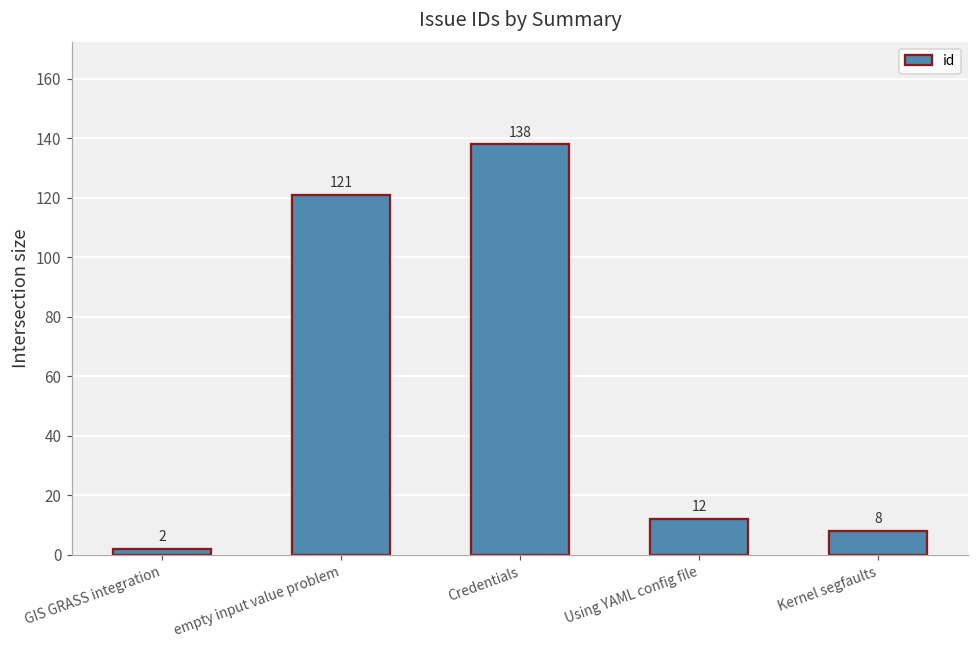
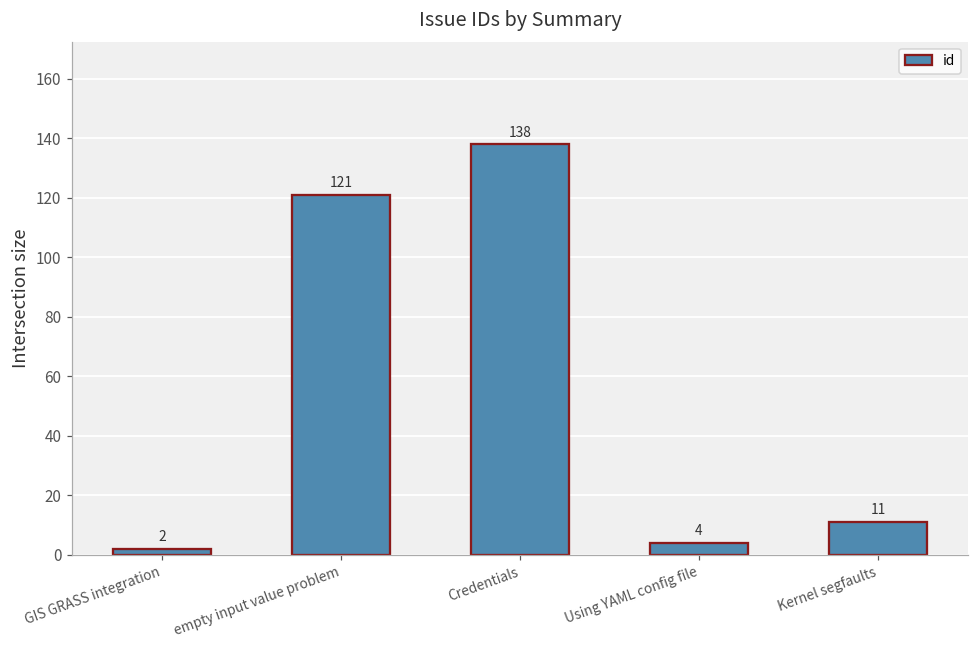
  {
    "GIS GRASS integration": 2,
    "empty input value problem": 121,
    "Credentials": 138,
-   "Using YAML config file": 12,
-   "Kernel segfaults": 8
+   "Using YAML config file": 4,
+   "Kernel segfaults": 11
  }
